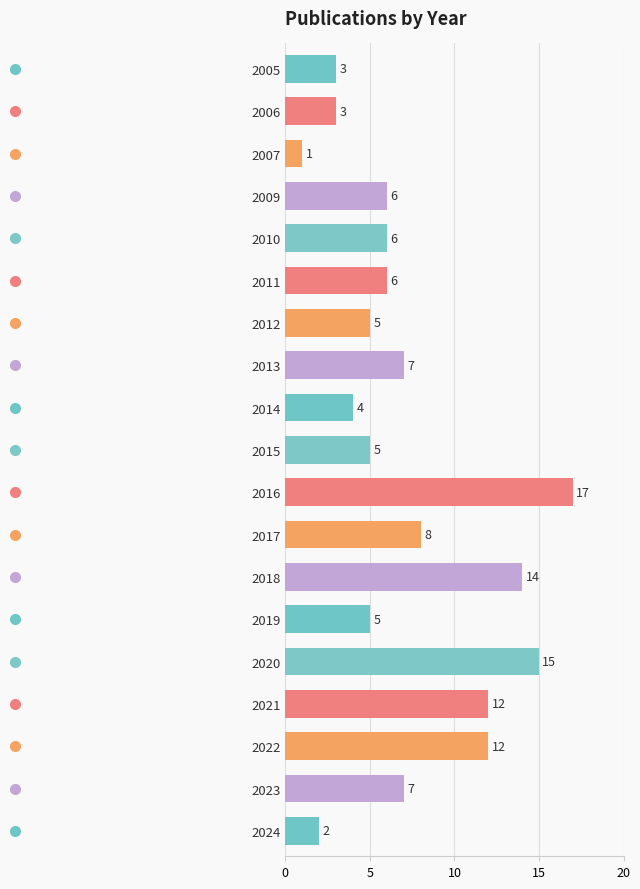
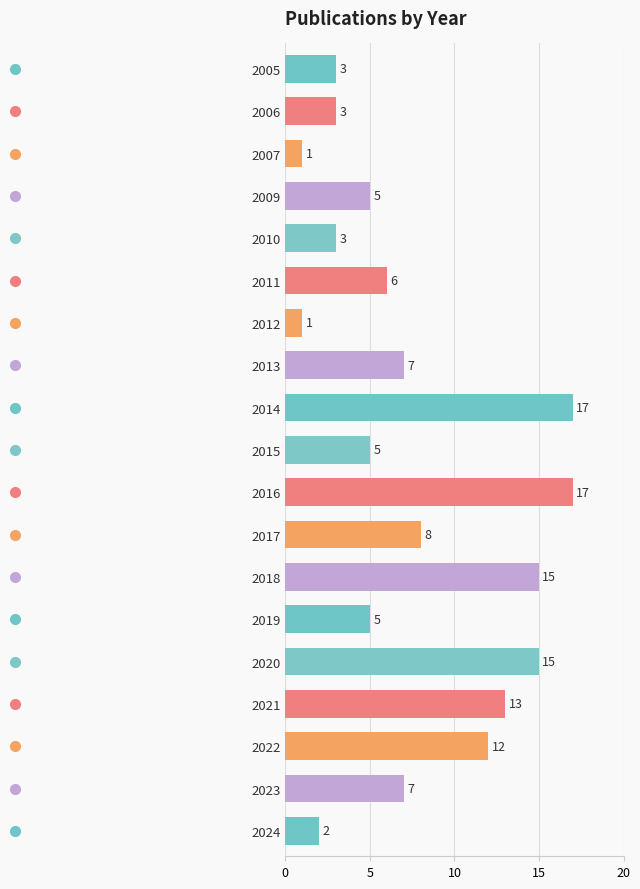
  {
    "2005": 3,
    "2006": 3,
    "2007": 1,
-   "2009": 6,
-   "2010": 6,
+   "2009": 5,
+   "2010": 3,
    "2011": 6,
-   "2012": 5,
+   "2012": 1,
    "2013": 7,
-   "2014": 4,
+   "2014": 17,
    "2015": 5,
    "2016": 17,
    "2017": 8,
-   "2018": 14,
+   "2018": 15,
    "2019": 5,
    "2020": 15,
-   "2021": 12,
+   "2021": 13,
    "2022": 12,
    "2023": 7,
    "2024": 2
  }
